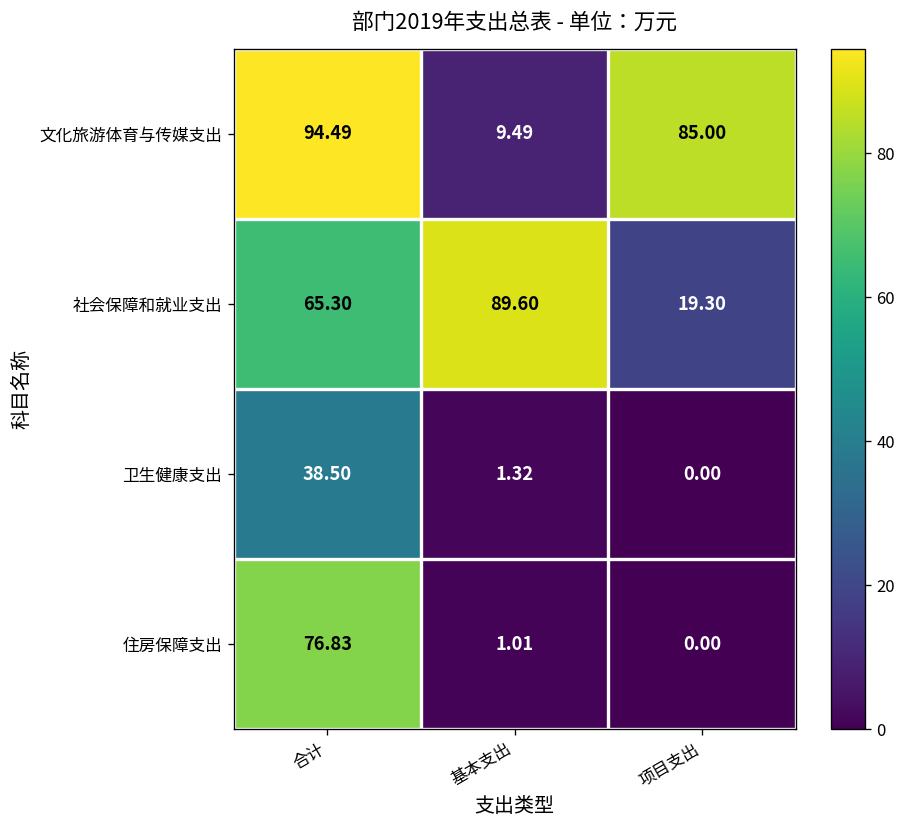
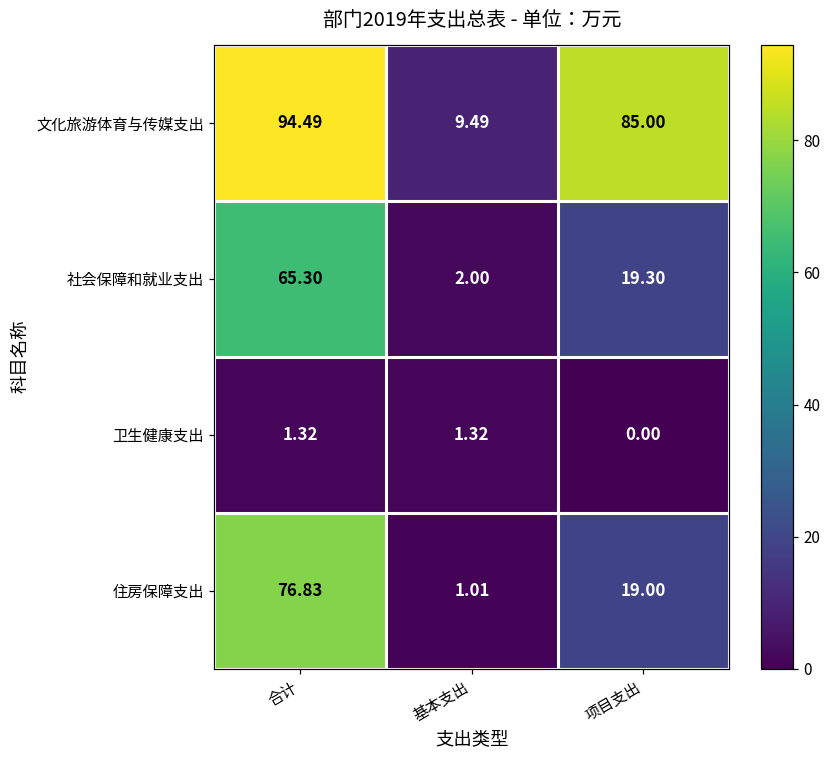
  {
    "文化旅游体育与传媒支出": {
      "合计": 94.49,
      "基本支出": 9.49,
      "项目支出": 85.00
    },
    "社会保障和就业支出": {
      "合计": 65.30,
-     "基本支出": 89.60,
+     "基本支出": 2.00,
      "项目支出": 19.30
    },
    "卫生健康支出": {
-     "合计": 38.50,
+     "合计": 1.32,
      "基本支出": 1.32,
      "项目支出": 0.00
    },
    "住房保障支出": {
      "合计": 76.83,
      "基本支出": 1.01,
-     "项目支出": 0.00
+     "项目支出": 19.00
    }
  }
